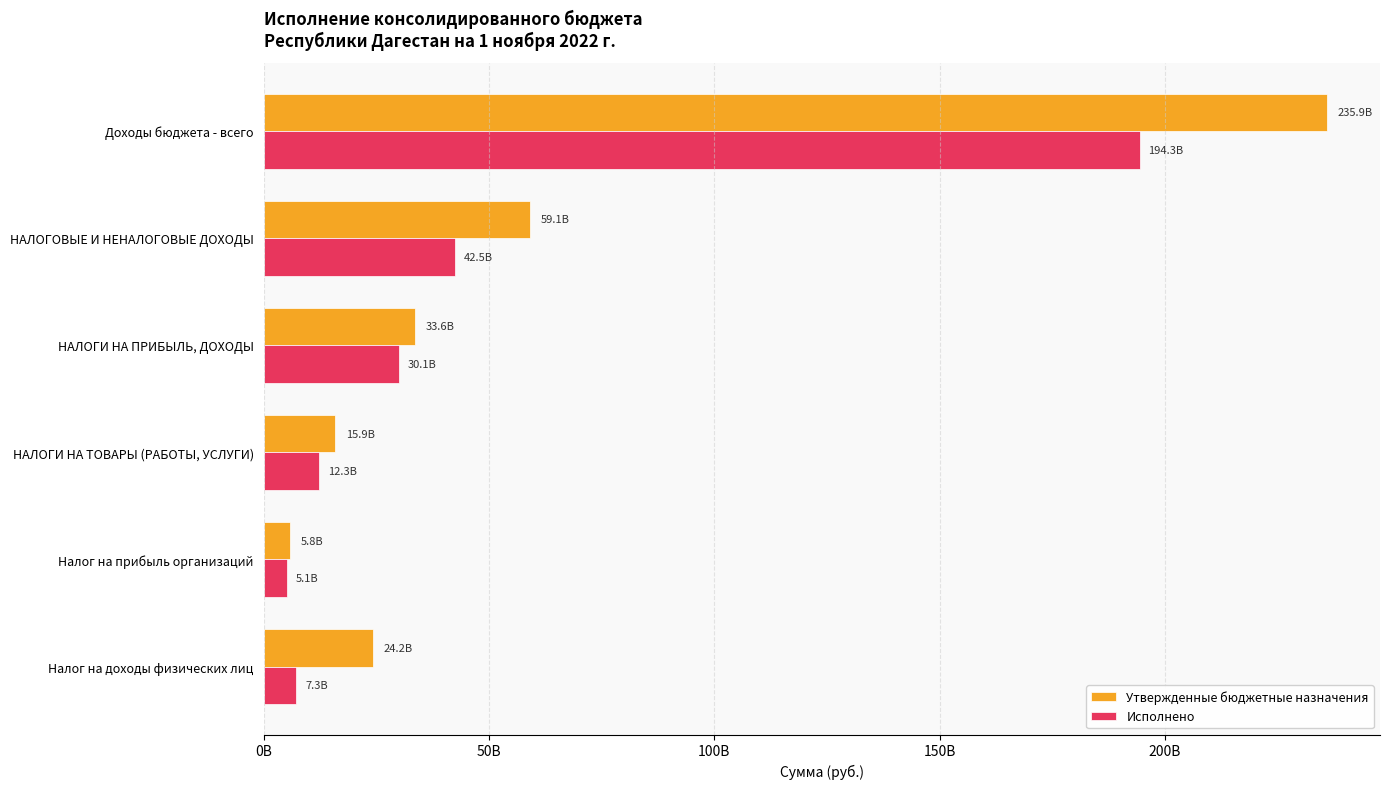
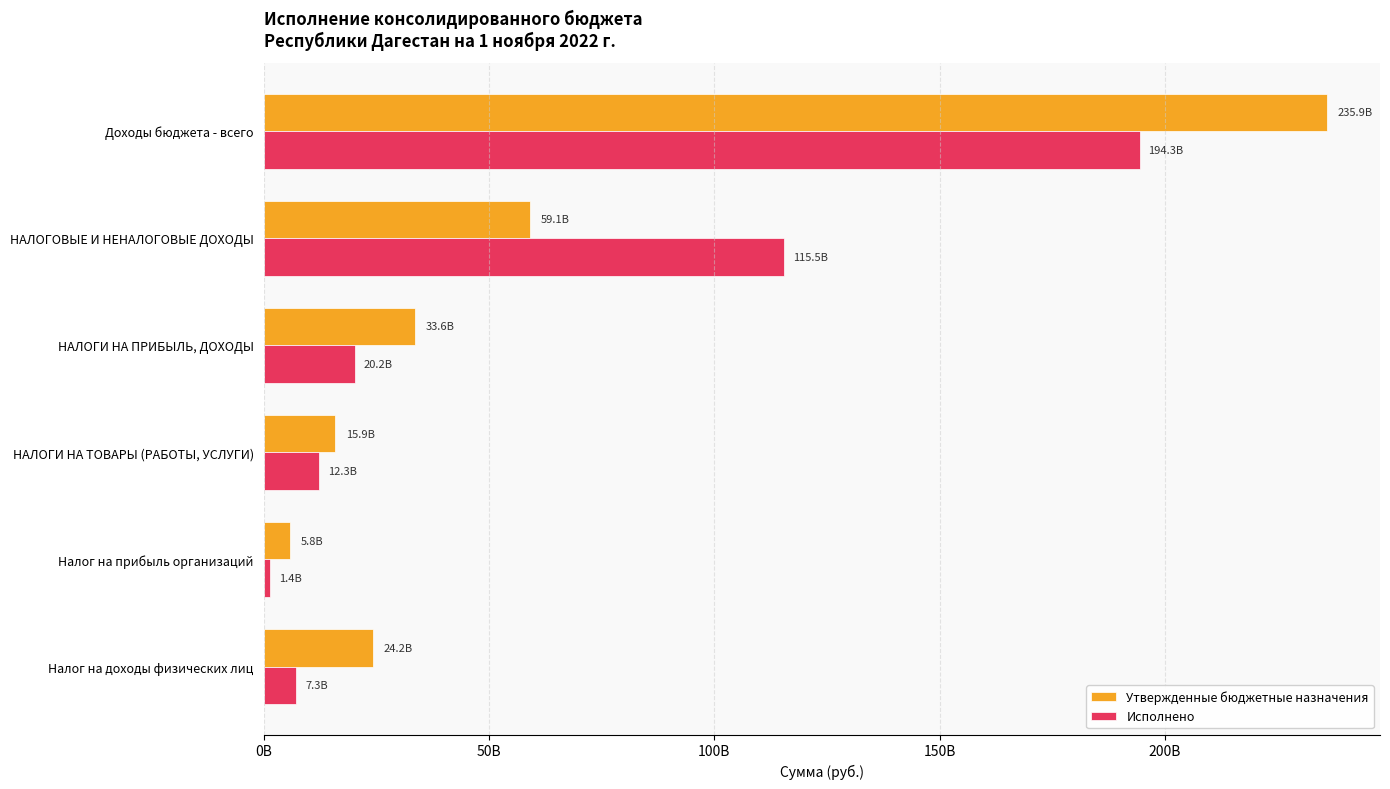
  {
    "Утвержденные бюджетные назначения": {
      "Доходы бюджета - всего": "235.9B",
      "НАЛОГОВЫЕ И НЕНАЛОГОВЫЕ ДОХОДЫ": "59.1B",
      "НАЛОГИ НА ПРИБЫЛЬ, ДОХОДЫ": "33.6B",
      "НАЛОГИ НА ТОВАРЫ (РАБОТЫ, УСЛУГИ)": "15.9B",
      "Налог на прибыль организаций": "5.8B",
      "Налог на доходы физических лиц": "24.2B"
    },
    "Исполнено": {
      "Доходы бюджета - всего": "194.3B",
-     "НАЛОГОВЫЕ И НЕНАЛОГОВЫЕ ДОХОДЫ": "42.5B",
-     "НАЛОГИ НА ПРИБЫЛЬ, ДОХОДЫ": "30.1B",
+     "НАЛОГОВЫЕ И НЕНАЛОГОВЫЕ ДОХОДЫ": "115.5B",
+     "НАЛОГИ НА ПРИБЫЛЬ, ДОХОДЫ": "20.2B",
      "НАЛОГИ НА ТОВАРЫ (РАБОТЫ, УСЛУГИ)": "12.3B",
-     "Налог на прибыль организаций": "5.1B",
+     "Налог на прибыль организаций": "1.4B",
      "Налог на доходы физических лиц": "7.3B"
    }
  }
